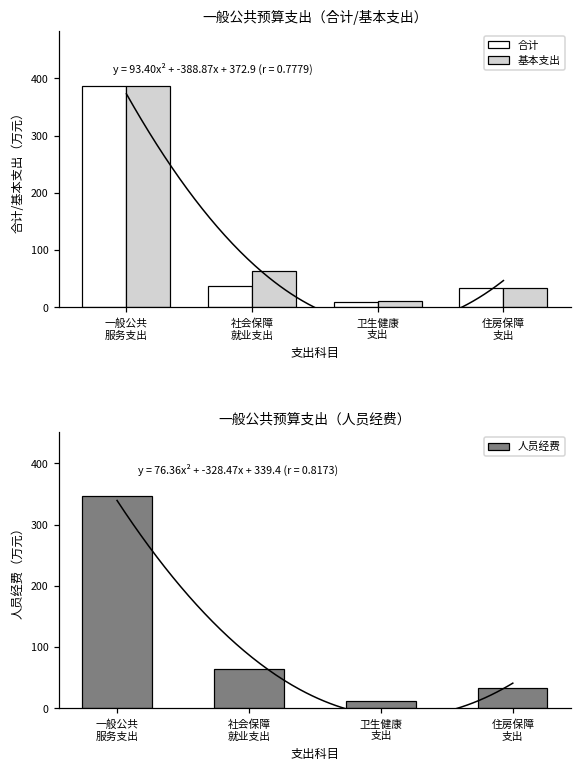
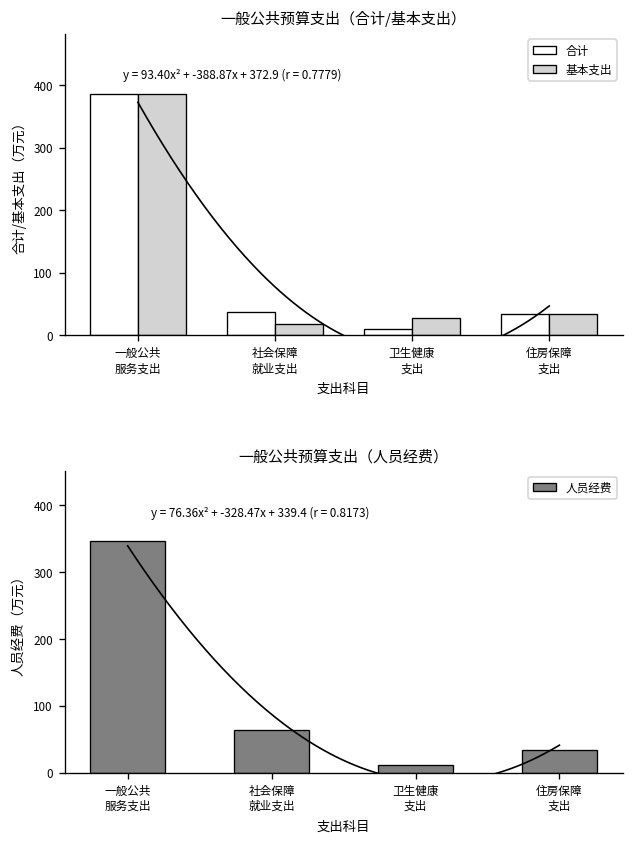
  {
    "一般公共预算支出（合计/基本支出）": {
      "合计": {
        "一般公共 服务支出": 390,
        "社会保障 就业支出": 40,
        "卫生健康 支出": 10,
        "住房保障 支出": 30
      },
      "基本支出": {
-       "社会保障 就业支出": 60,
-       "卫生健康 支出": 10,
+       "社会保障 就业支出": 20,
+       "卫生健康 支出": 30,
        "住房保障 支出": 30
      }
    },
    "一般公共预算支出（人员经费）": {
      "人员经费": {
        "一般公共 服务支出": 350,
        "社会保障 就业支出": 60,
        "卫生健康 支出": 10,
        "住房保障 支出": 30
      }
    }
  }
